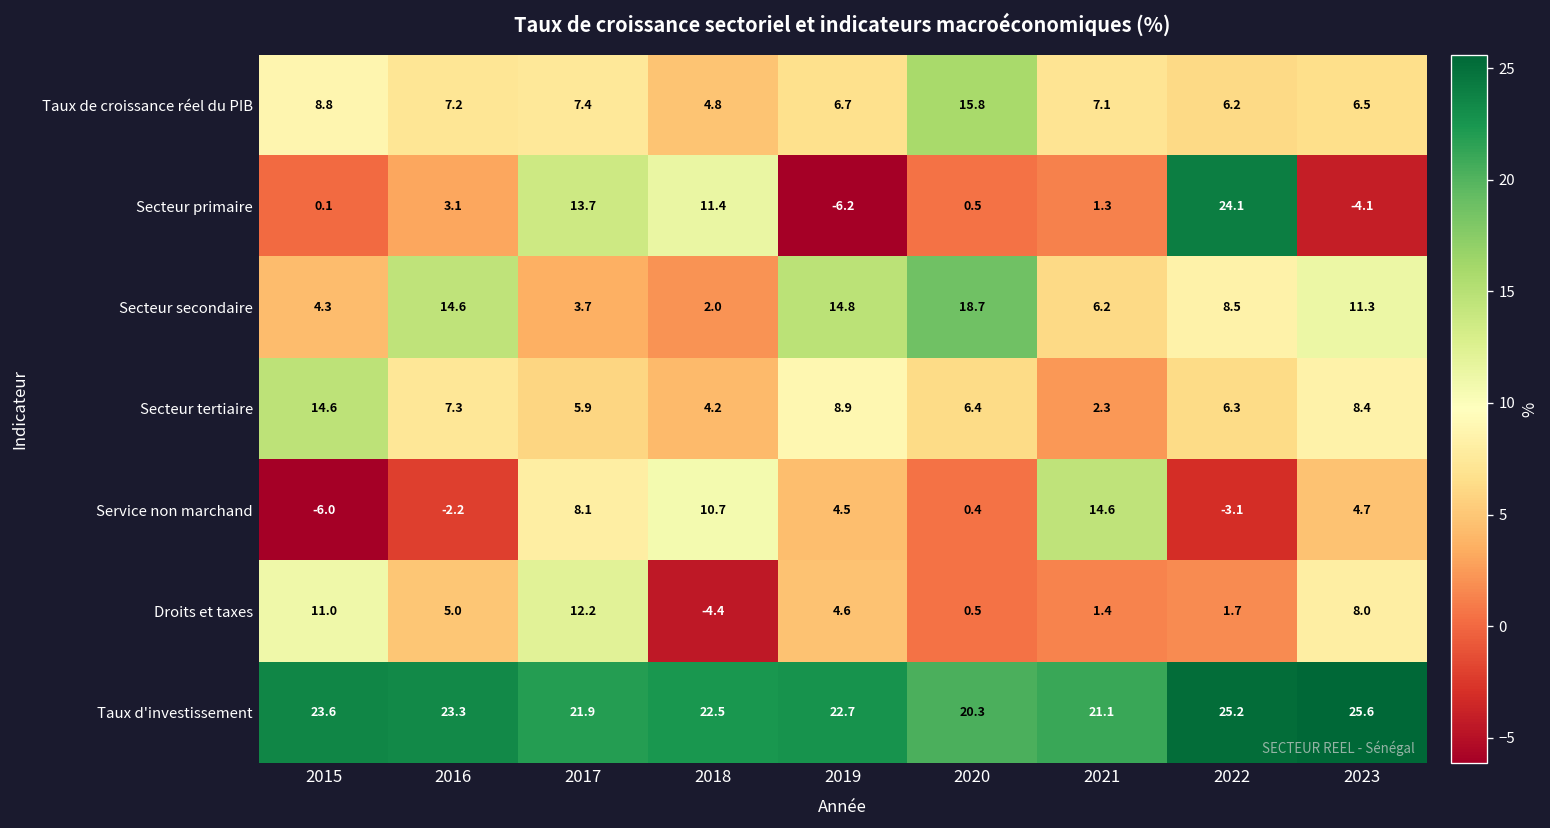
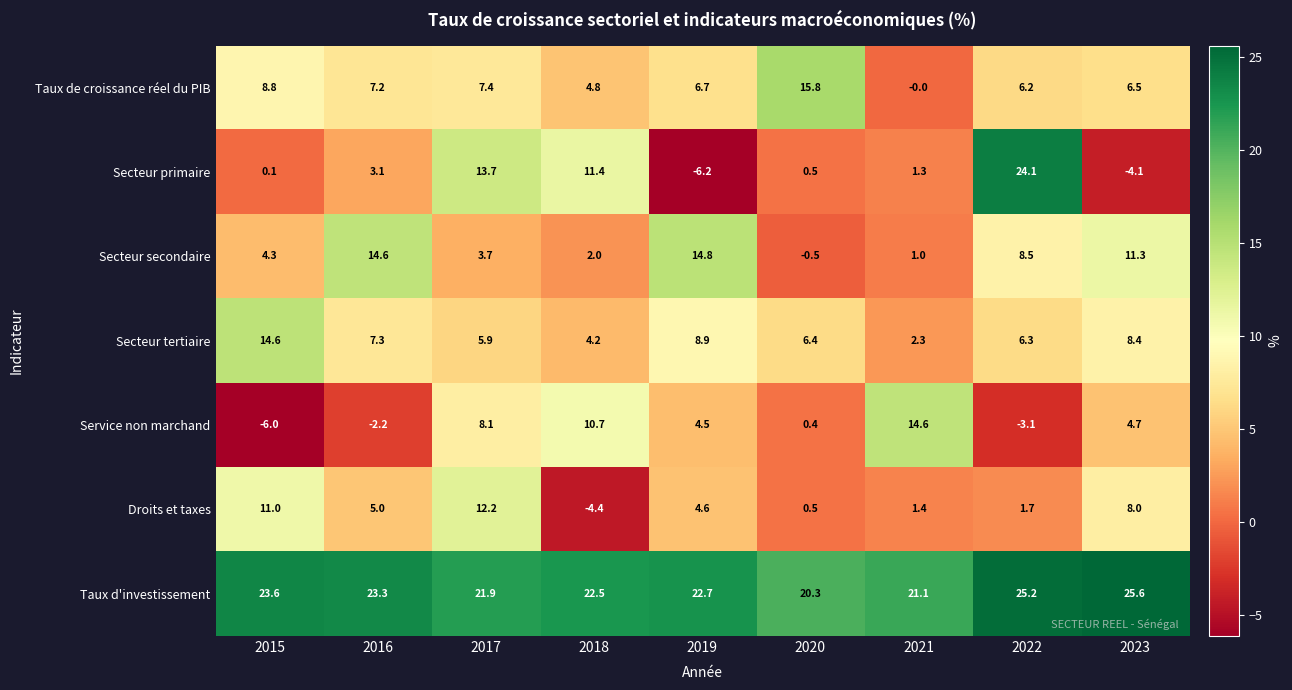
  {
    "Taux de croissance réel du PIB": {
      "2015": 8.8,
      "2016": 7.2,
      "2017": 7.4,
      "2018": 4.8,
      "2019": 6.7,
      "2020": 15.8,
-     "2021": 7.1,
+     "2021": -0.0,
      "2022": 6.2,
      "2023": 6.5
    },
    "Secteur primaire": {
      "2015": 0.1,
      "2016": 3.1,
      "2017": 13.7,
      "2018": 11.4,
      "2019": -6.2,
      "2020": 0.5,
      "2021": 1.3,
      "2022": 24.1,
      "2023": -4.1
    },
    "Secteur secondaire": {
      "2015": 4.3,
      "2016": 14.6,
      "2017": 3.7,
      "2018": 2.0,
      "2019": 14.8,
-     "2020": 18.7,
-     "2021": 6.2,
+     "2020": -0.5,
+     "2021": 1.0,
      "2022": 8.5,
      "2023": 11.3
    },
    "Secteur tertiaire": {
      "2015": 14.6,
      "2016": 7.3,
      "2017": 5.9,
      "2018": 4.2,
      "2019": 8.9,
      "2020": 6.4,
      "2021": 2.3,
      "2022": 6.3,
      "2023": 8.4
    },
    "Service non marchand": {
      "2015": -6.0,
      "2016": -2.2,
      "2017": 8.1,
      "2018": 10.7,
      "2019": 4.5,
      "2020": 0.4,
      "2021": 14.6,
      "2022": -3.1,
      "2023": 4.7
    },
    "Droits et taxes": {
      "2015": 11.0,
      "2016": 5.0,
      "2017": 12.2,
      "2018": -4.4,
      "2019": 4.6,
      "2020": 0.5,
      "2021": 1.4,
      "2022": 1.7,
      "2023": 8.0
    },
    "Taux d'investissement": {
      "2015": 23.6,
      "2016": 23.3,
      "2017": 21.9,
      "2018": 22.5,
      "2019": 22.7,
      "2020": 20.3,
      "2021": 21.1,
      "2022": 25.2
    }
  }
